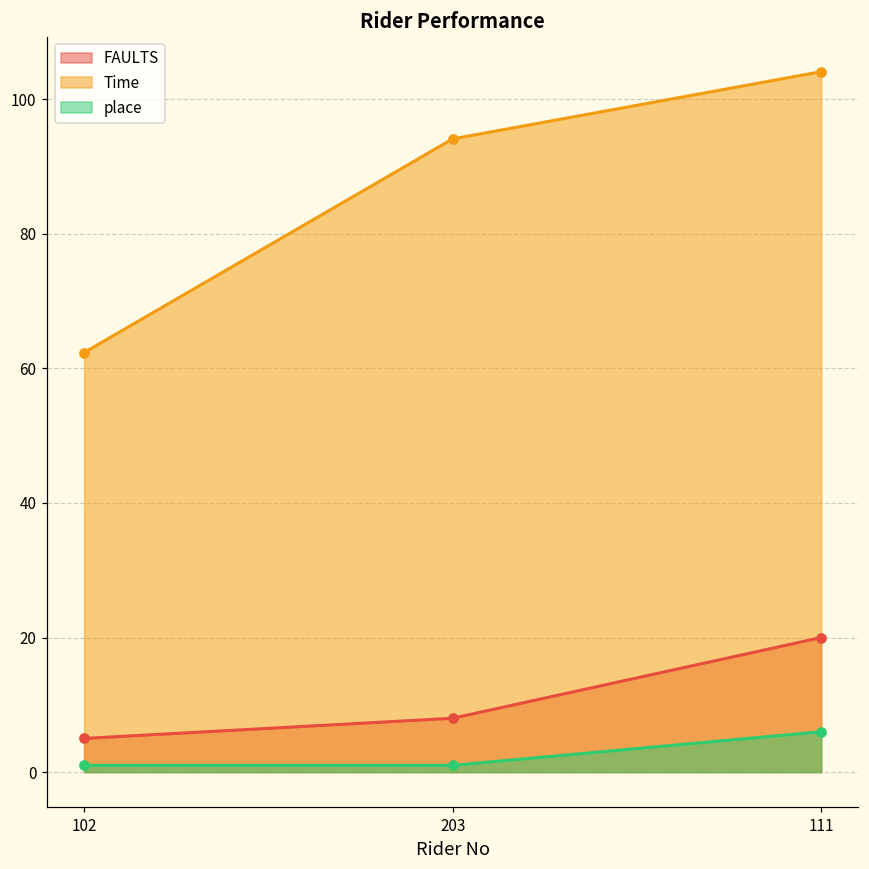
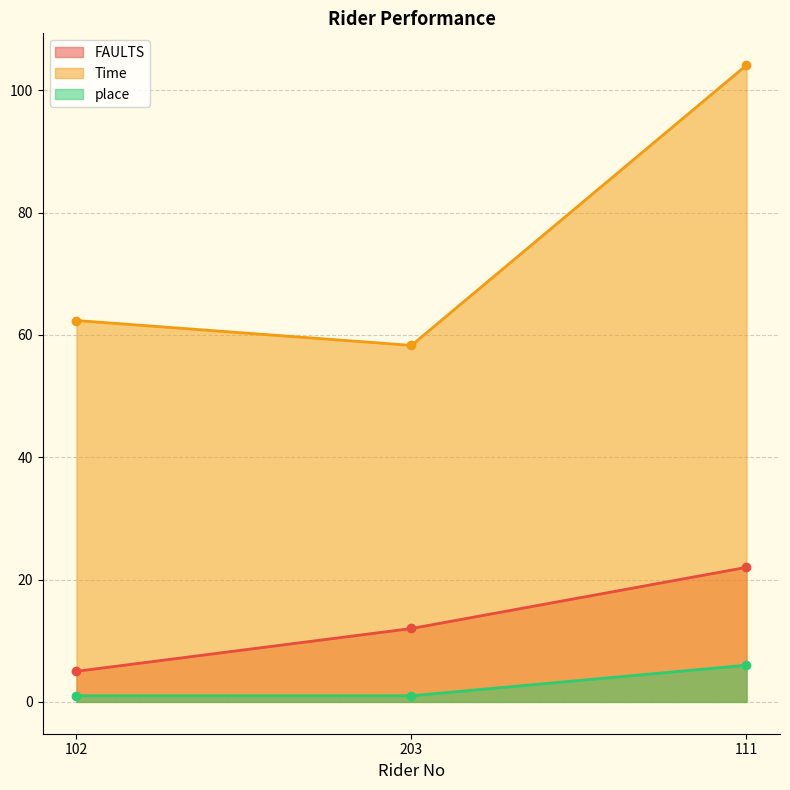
  {
    "FAULTS": {
      "102": 5,
-     "203": 8,
-     "111": 20
+     "203": 12,
+     "111": 22
    },
    "Time": {
      "102": 62,
-     "203": 94,
+     "203": 58,
      "111": 104
    },
    "place": {
      "102": 1,
      "203": 1,
      "111": 6
    }
  }
